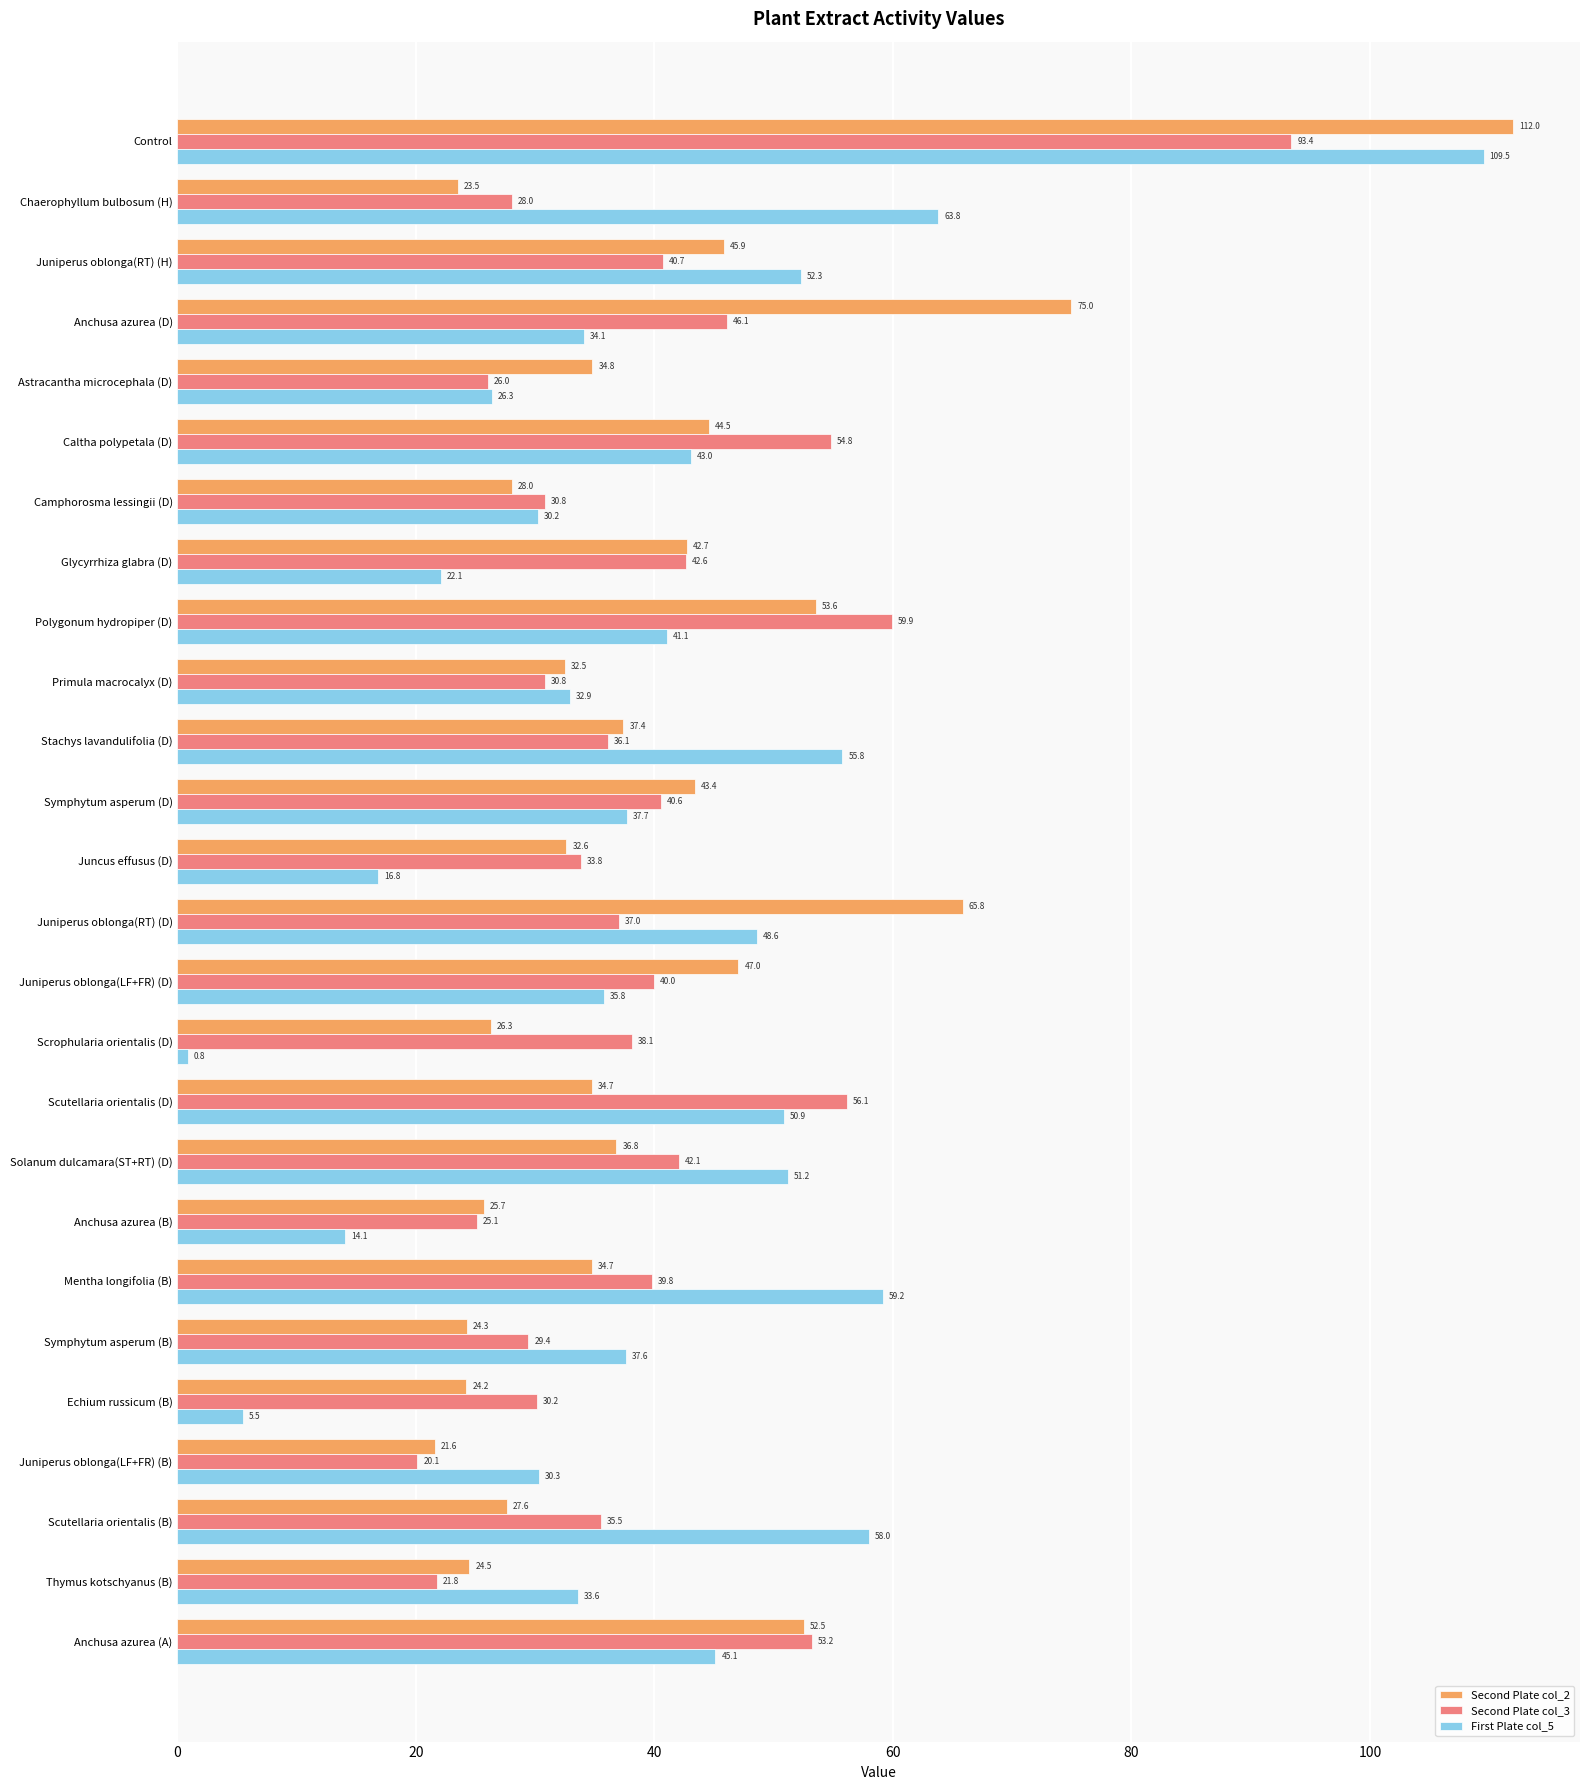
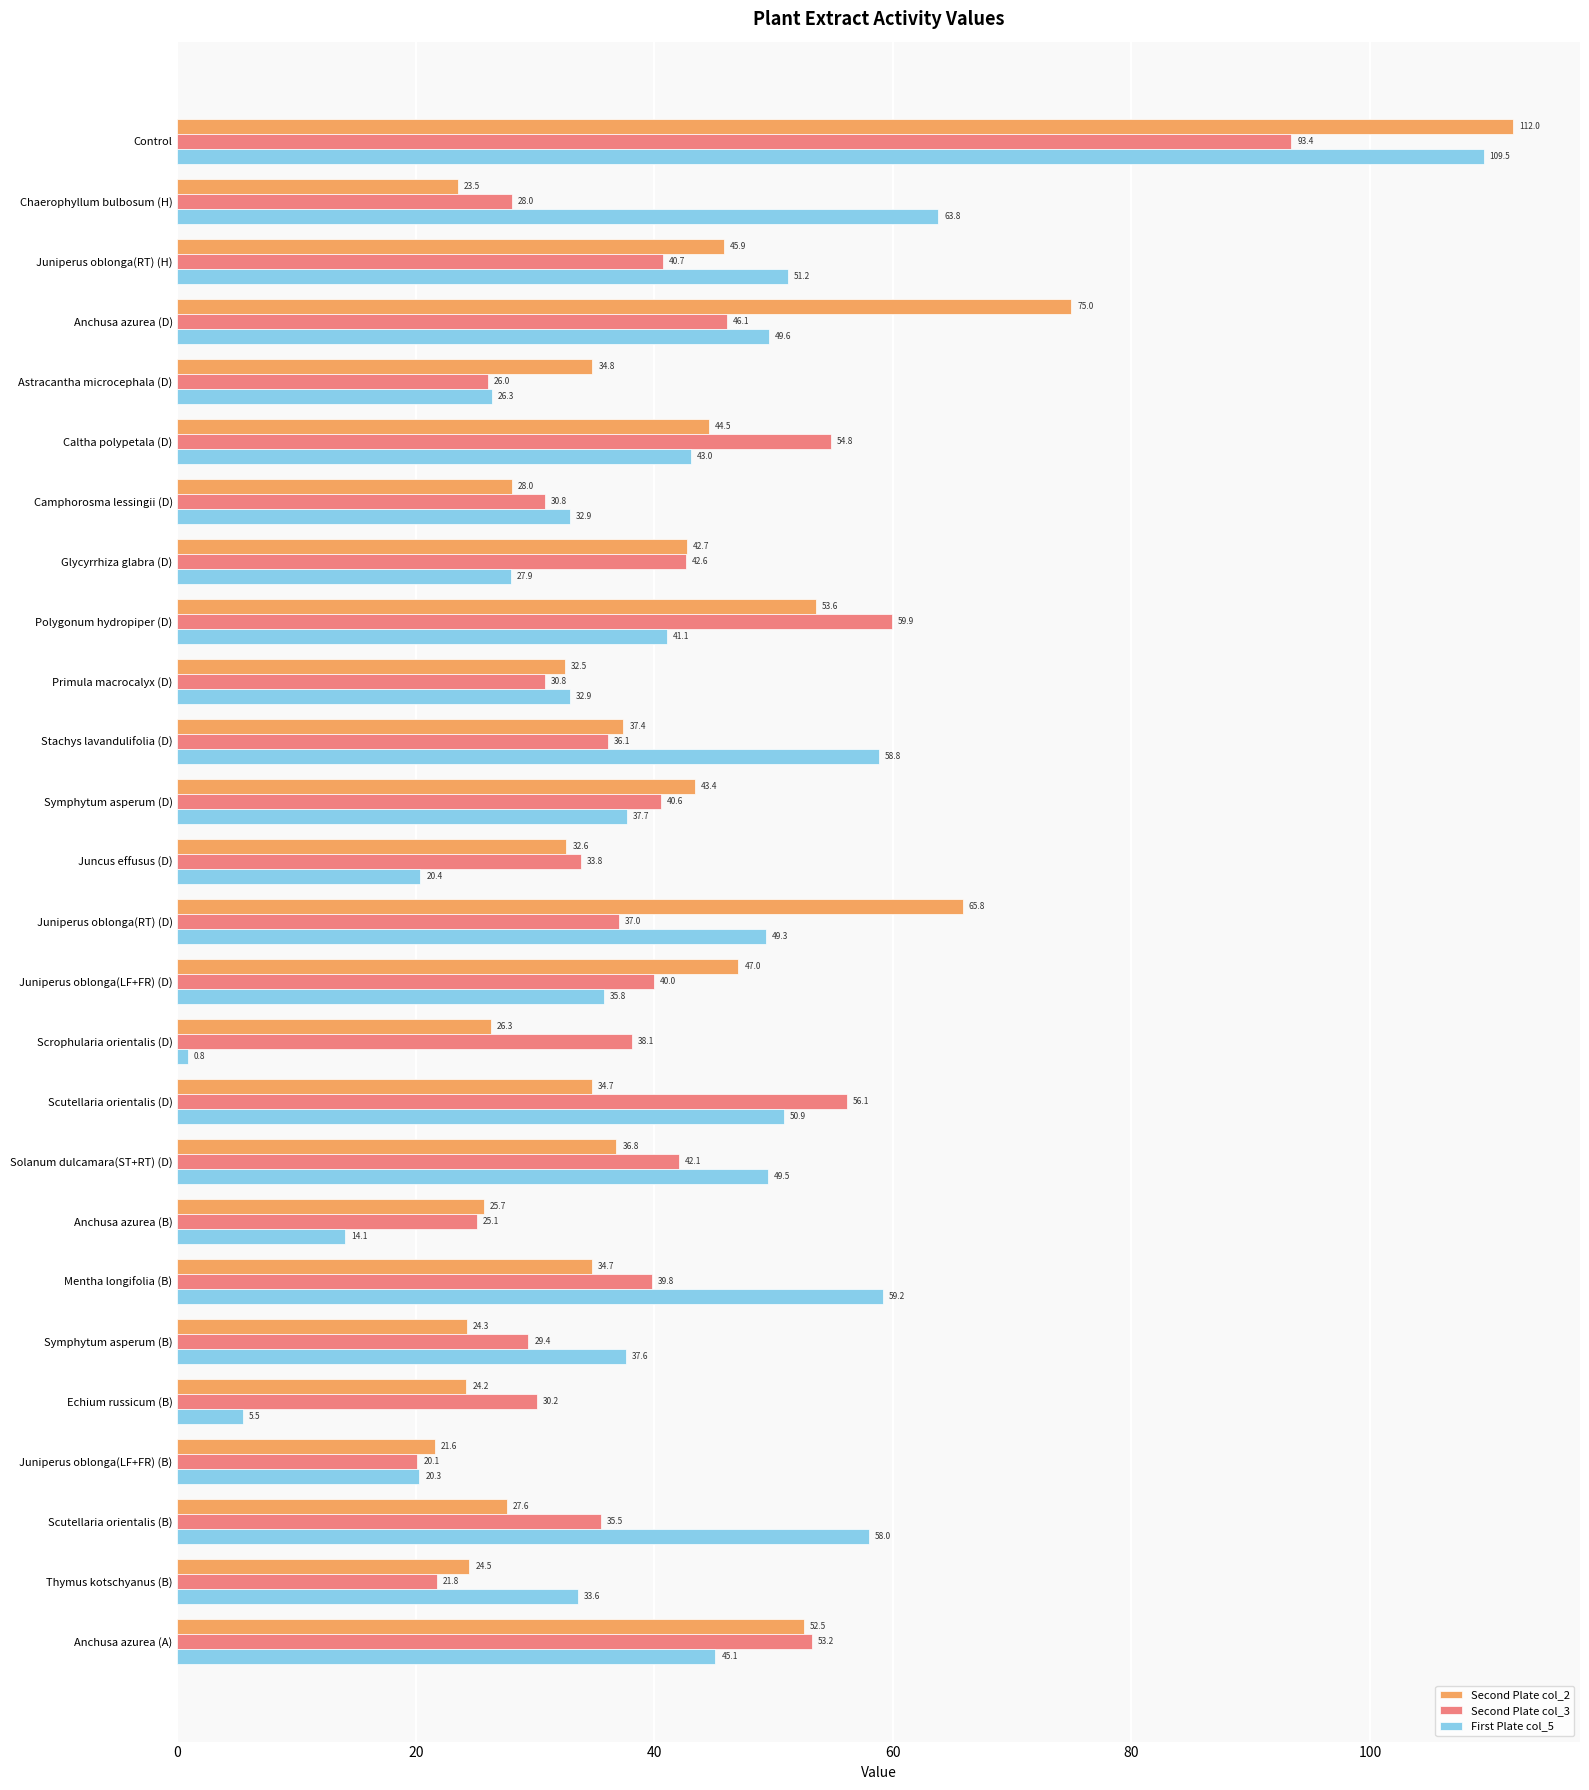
  {
    "First Plate col_5": {
      "Control": 109.5,
      "Chaerophyllum bulbosum (H)": 63.8,
-     "Juniperus oblonga(RT) (H)": 52.3,
-     "Anchusa azurea (D)": 34.1,
+     "Juniperus oblonga(RT) (H)": 51.2,
+     "Anchusa azurea (D)": 49.6,
      "Astracantha microcephala (D)": 26.3,
      "Caltha polypetala (D)": 43.0,
-     "Camphorosma lessingii (D)": 30.2,
-     "Glycyrrhiza glabra (D)": 22.1,
+     "Camphorosma lessingii (D)": 32.9,
+     "Glycyrrhiza glabra (D)": 27.9,
      "Polygonum hydropiper (D)": 41.1,
      "Primula macrocalyx (D)": 32.9,
-     "Stachys lavandulifolia (D)": 55.8,
+     "Stachys lavandulifolia (D)": 58.8,
      "Symphytum asperum (D)": 37.7,
-     "Juncus effusus (D)": 16.8,
-     "Juniperus oblonga(RT) (D)": 48.6,
+     "Juncus effusus (D)": 20.4,
+     "Juniperus oblonga(RT) (D)": 49.3,
      "Juniperus oblonga(LF+FR) (D)": 35.8,
      "Scrophularia orientalis (D)": 0.8,
      "Scutellaria orientalis (D)": 50.9,
-     "Solanum dulcamara(ST+RT) (D)": 51.2,
+     "Solanum dulcamara(ST+RT) (D)": 49.5,
      "Anchusa azurea (B)": 14.1,
      "Mentha longifolia (B)": 59.2,
      "Symphytum asperum (B)": 37.6,
      "Echium russicum (B)": 5.5,
-     "Juniperus oblonga(LF+FR) (B)": 30.3,
+     "Juniperus oblonga(LF+FR) (B)": 20.3,
      "Scutellaria orientalis (B)": 58.0,
      "Thymus kotschyanus (B)": 33.6,
      "Anchusa azurea (A)": 45.1
    }
  }
